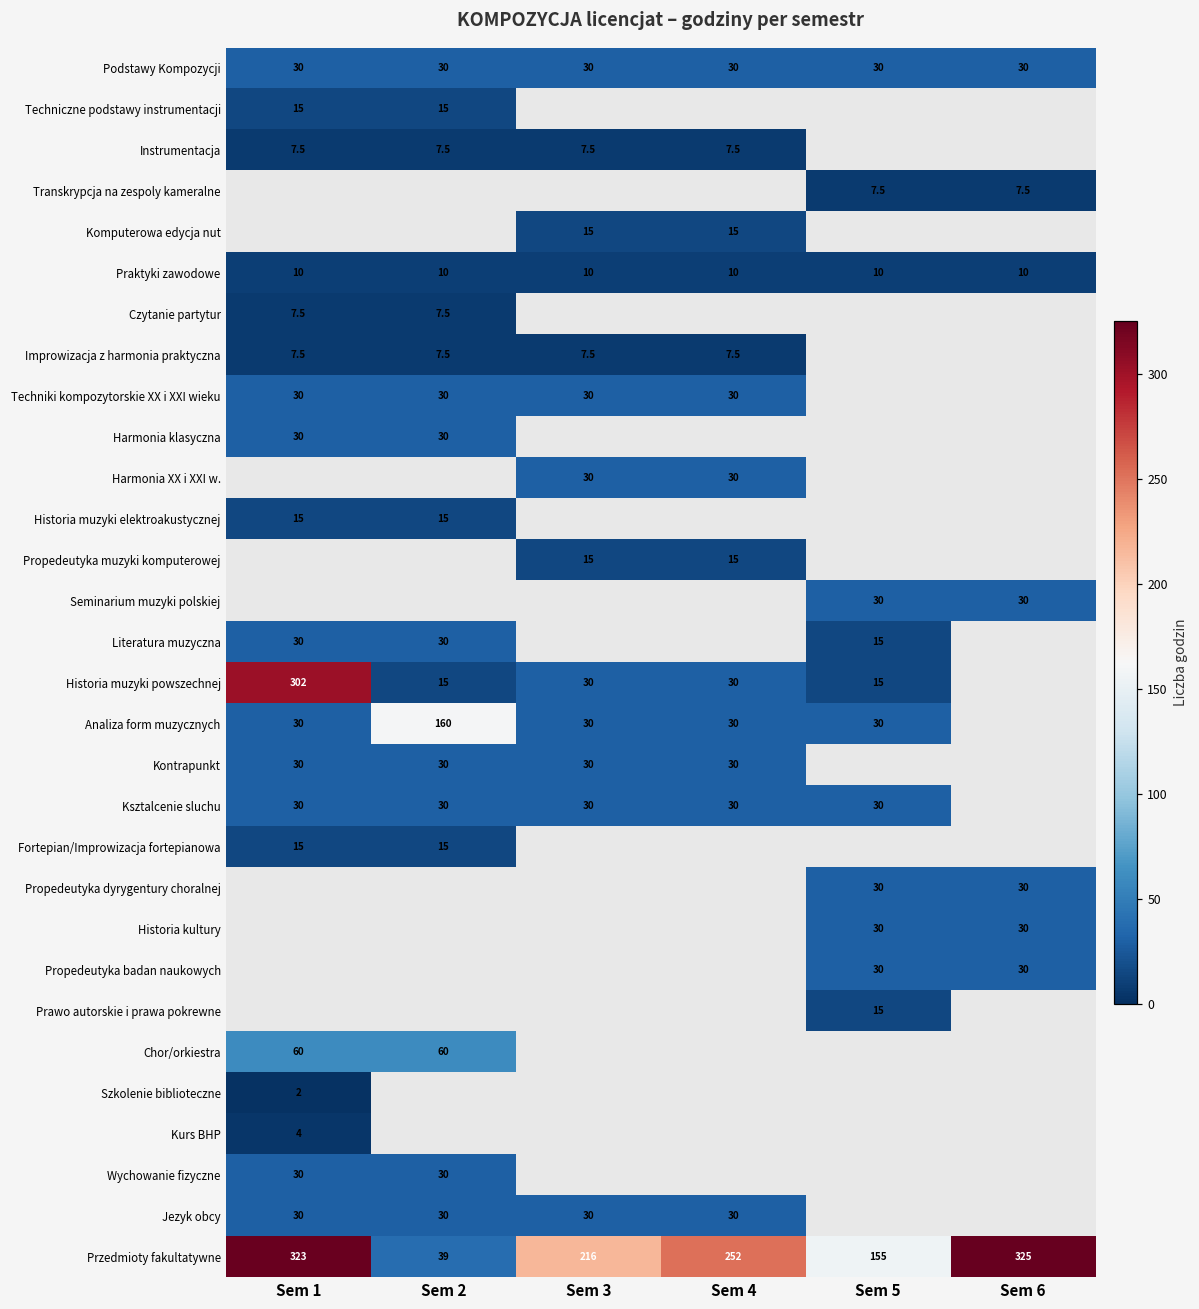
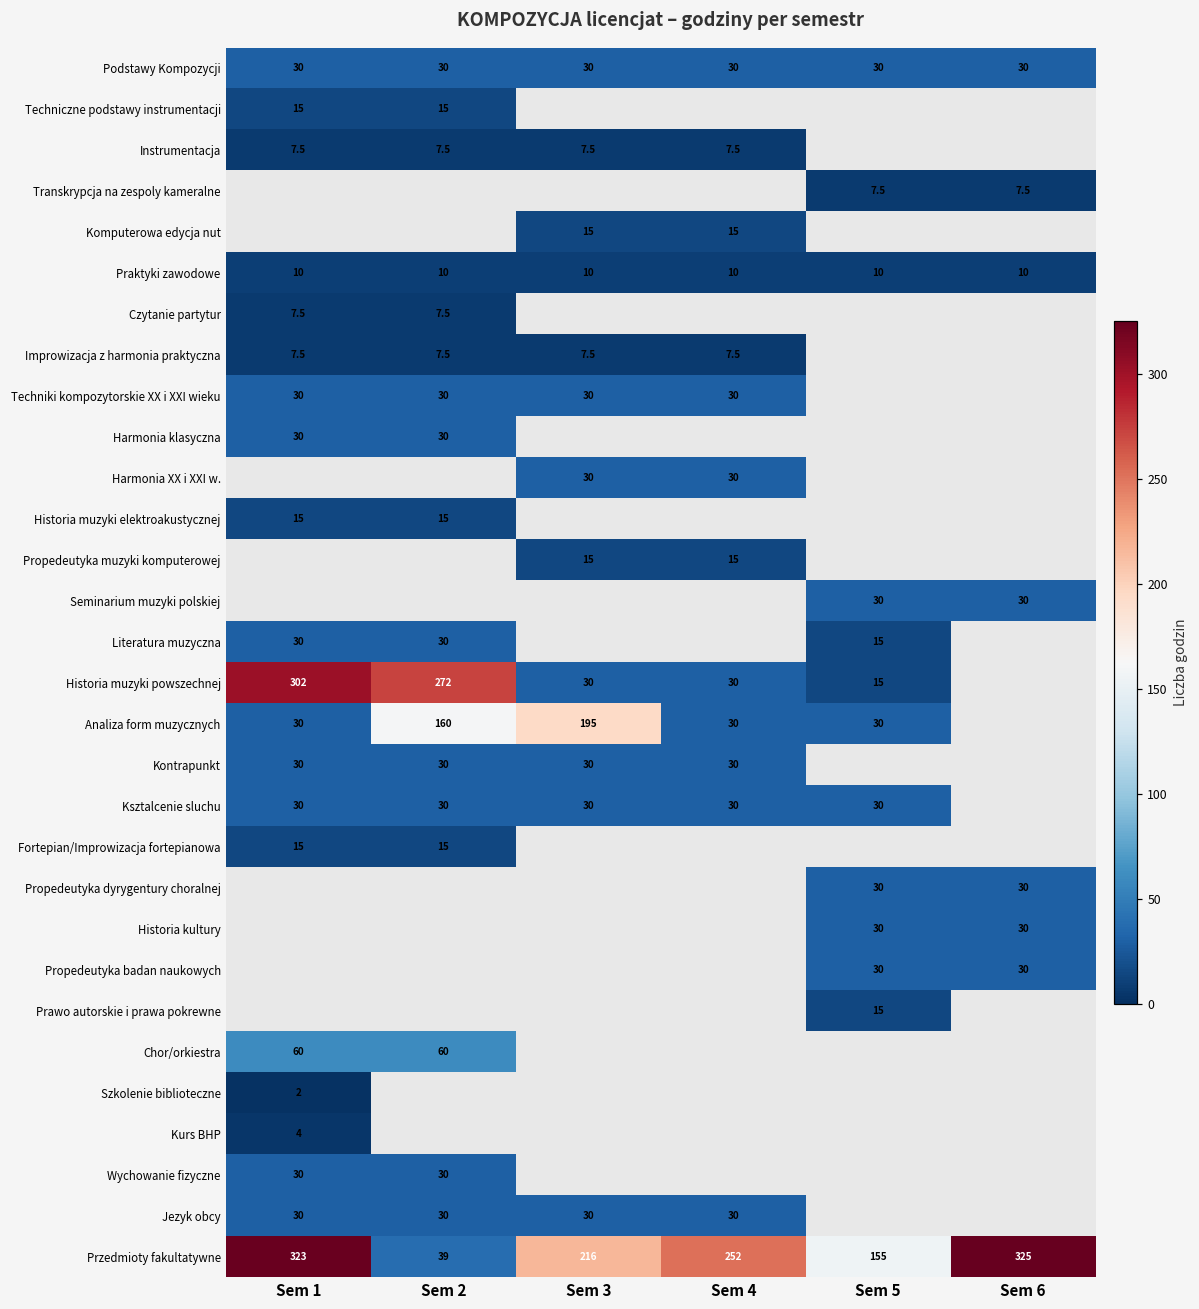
  {
    "Podstawy Kompozycji": {
      "Sem 1": 30,
      "Sem 2": 30,
      "Sem 3": 30,
      "Sem 4": 30,
      "Sem 5": 30,
      "Sem 6": 30
    },
    "Techniczne podstawy instrumentacji": {
      "Sem 1": 15,
      "Sem 2": 15
    },
    "Instrumentacja": {
      "Sem 1": 7.5,
      "Sem 2": 7.5,
      "Sem 3": 7.5,
      "Sem 4": 7.5
    },
    "Transkrypcja na zespoly kameralne": {
      "Sem 5": 7.5,
      "Sem 6": 7.5
    },
    "Komputerowa edycja nut": {
      "Sem 3": 15,
      "Sem 4": 15
    },
    "Praktyki zawodowe": {
      "Sem 1": 10,
      "Sem 2": 10,
      "Sem 3": 10,
      "Sem 4": 10,
      "Sem 5": 10,
      "Sem 6": 10
    },
    "Czytanie partytur": {
      "Sem 1": 7.5,
      "Sem 2": 7.5
    },
    "Improwizacja z harmonia praktyczna": {
      "Sem 1": 7.5,
      "Sem 2": 7.5,
      "Sem 3": 7.5,
      "Sem 4": 7.5
    },
    "Techniki kompozytorskie XX i XXI wieku": {
      "Sem 1": 30,
      "Sem 2": 30,
      "Sem 3": 30,
      "Sem 4": 30
    },
    "Harmonia klasyczna": {
      "Sem 1": 30,
      "Sem 2": 30
    },
    "Harmonia XX i XXI w.": {
      "Sem 3": 30,
      "Sem 4": 30
    },
    "Historia muzyki elektroakustycznej": {
      "Sem 1": 15,
      "Sem 2": 15
    },
    "Propedeutyka muzyki komputerowej": {
      "Sem 3": 15,
      "Sem 4": 15
    },
    "Seminarium muzyki polskiej": {
      "Sem 5": 30,
      "Sem 6": 30
    },
    "Literatura muzyczna": {
      "Sem 1": 30,
      "Sem 2": 30,
      "Sem 5": 15
    },
    "Historia muzyki powszechnej": {
      "Sem 1": 302,
-     "Sem 2": 15,
+     "Sem 2": 272,
      "Sem 3": 30,
      "Sem 4": 30,
      "Sem 5": 15
    },
    "Analiza form muzycznych": {
      "Sem 1": 30,
      "Sem 2": 160,
-     "Sem 3": 30,
+     "Sem 3": 195,
      "Sem 4": 30,
      "Sem 5": 30
    },
    "Kontrapunkt": {
      "Sem 1": 30,
      "Sem 2": 30,
      "Sem 3": 30,
      "Sem 4": 30
    },
    "Ksztalcenie sluchu": {
      "Sem 1": 30,
      "Sem 2": 30,
      "Sem 3": 30,
      "Sem 4": 30,
      "Sem 5": 30
    },
    "Fortepian/Improwizacja fortepianowa": {
      "Sem 1": 15,
      "Sem 2": 15
    },
    "Propedeutyka dyrygentury choralnej": {
      "Sem 5": 30,
      "Sem 6": 30
    },
    "Historia kultury": {
      "Sem 5": 30,
      "Sem 6": 30
    },
    "Propedeutyka badan naukowych": {
      "Sem 5": 30,
      "Sem 6": 30
    },
    "Prawo autorskie i prawa pokrewne": {
      "Sem 5": 15
    },
    "Chor/orkiestra": {
      "Sem 1": 60,
      "Sem 2": 60
    },
    "Szkolenie biblioteczne": {
      "Sem 1": 2
    },
    "Kurs BHP": {
      "Sem 1": 4
    },
    "Wychowanie fizyczne": {
      "Sem 1": 30,
      "Sem 2": 30
    },
    "Jezyk obcy": {
      "Sem 1": 30,
      "Sem 2": 30,
      "Sem 3": 30,
      "Sem 4": 30
    },
    "Przedmioty fakultatywne": {
      "Sem 1": 323,
      "Sem 2": 39,
      "Sem 3": 216,
      "Sem 4": 252,
      "Sem 5": 155,
      "Sem 6": 325
    }
  }
